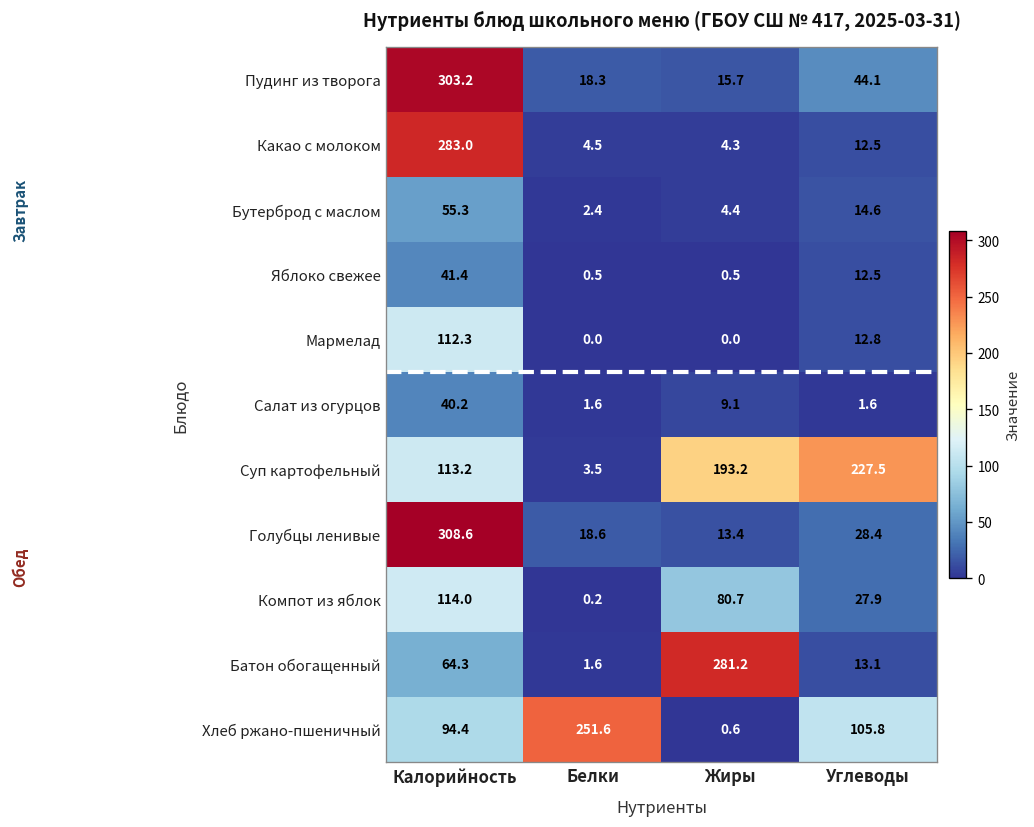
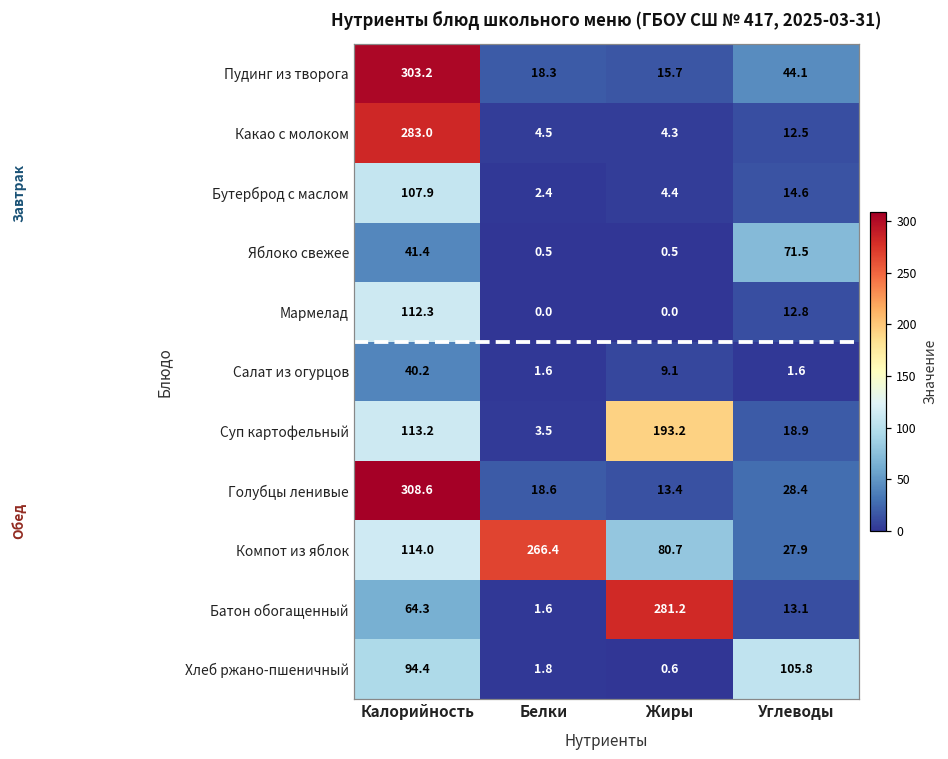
  {
    "Пудинг из творога": {
      "Калорийность": 303.2,
      "Белки": 18.3,
      "Жиры": 15.7,
      "Углеводы": 44.1
    },
    "Какао с молоком": {
      "Калорийность": 283.0,
      "Белки": 4.5,
      "Жиры": 4.3,
      "Углеводы": 12.5
    },
    "Бутерброд с маслом": {
-     "Калорийность": 55.3,
+     "Калорийность": 107.9,
      "Белки": 2.4,
      "Жиры": 4.4,
      "Углеводы": 14.6
    },
    "Яблоко свежее": {
      "Калорийность": 41.4,
      "Белки": 0.5,
      "Жиры": 0.5,
-     "Углеводы": 12.5
+     "Углеводы": 71.5
    },
    "Мармелад": {
      "Калорийность": 112.3,
      "Белки": 0.0,
      "Жиры": 0.0,
      "Углеводы": 12.8
    },
    "Салат из огурцов": {
      "Калорийность": 40.2,
      "Белки": 1.6,
      "Жиры": 9.1,
      "Углеводы": 1.6
    },
    "Суп картофельный": {
      "Калорийность": 113.2,
      "Белки": 3.5,
      "Жиры": 193.2,
-     "Углеводы": 227.5
+     "Углеводы": 18.9
    },
    "Голубцы ленивые": {
      "Калорийность": 308.6,
      "Белки": 18.6,
      "Жиры": 13.4,
      "Углеводы": 28.4
    },
    "Компот из яблок": {
      "Калорийность": 114.0,
-     "Белки": 0.2,
+     "Белки": 266.4,
      "Жиры": 80.7,
      "Углеводы": 27.9
    },
    "Батон обогащенный": {
      "Калорийность": 64.3,
      "Белки": 1.6,
      "Жиры": 281.2,
      "Углеводы": 13.1
    },
    "Хлеб ржано-пшеничный": {
      "Калорийность": 94.4,
-     "Белки": 251.6,
+     "Белки": 1.8,
      "Жиры": 0.6,
      "Углеводы": 105.8
    }
  }
